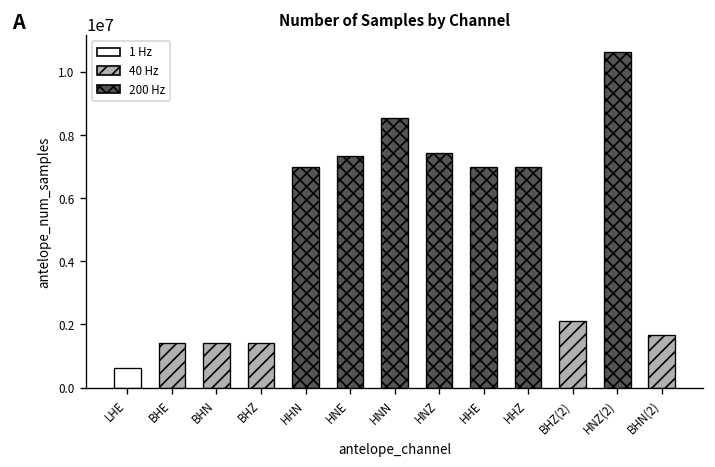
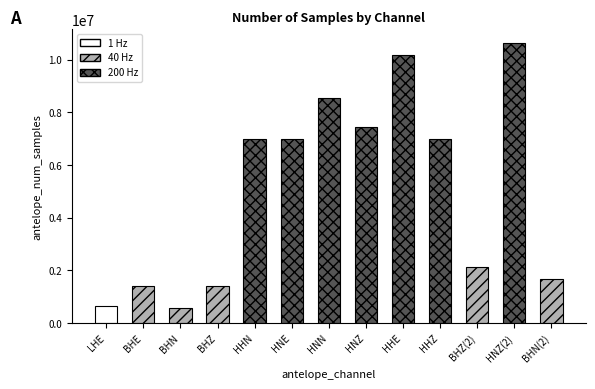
  {
    "LHE": 600000,
    "BHE": 1400000,
-   "BHN": 1400000,
+   "BHN": 600000,
    "BHZ": 1400000,
    "HHN": 7000000,
-   "HNE": 7300000,
+   "HNE": 7000000,
    "HNN": 8500000,
    "HNZ": 7400000,
-   "HHE": 7000000,
+   "HHE": 10200000,
    "HHZ": 7000000,
    "BHZ(2)": 2100000,
    "HNZ(2)": 10600000,
    "BHN(2)": 1700000
  }
